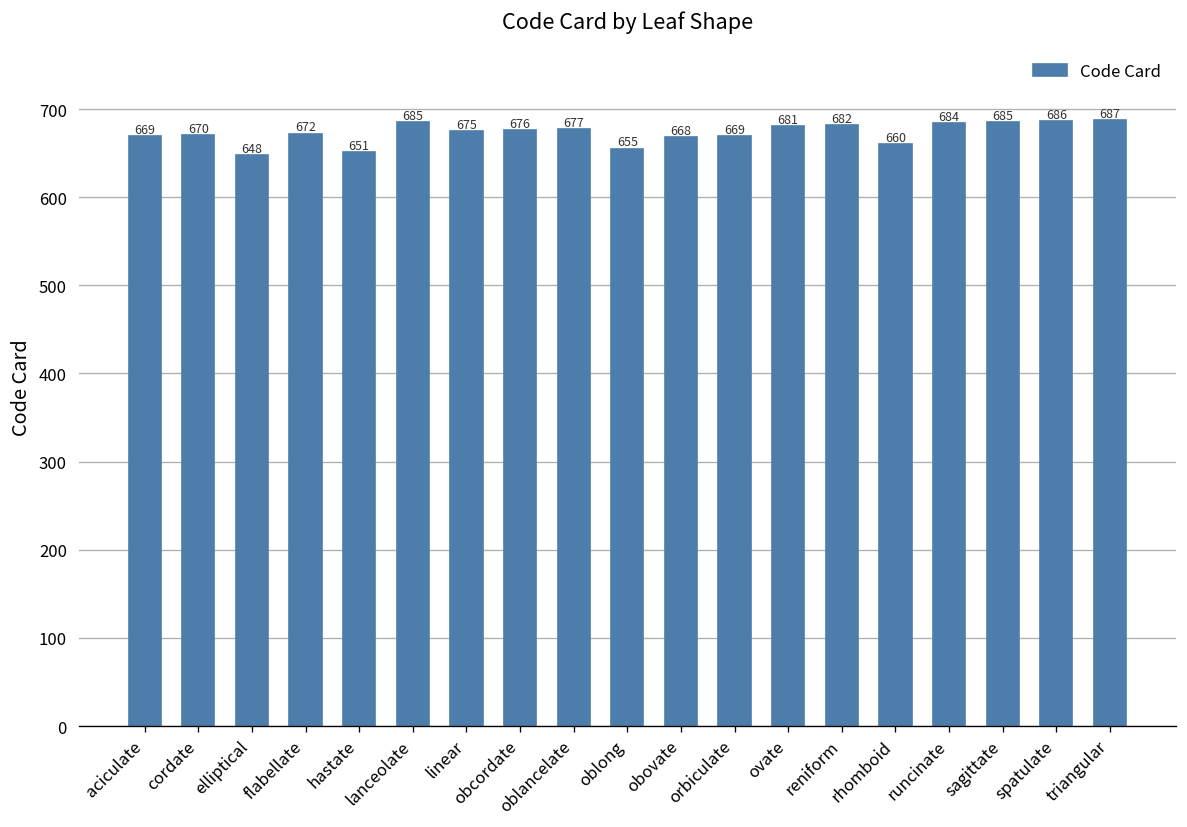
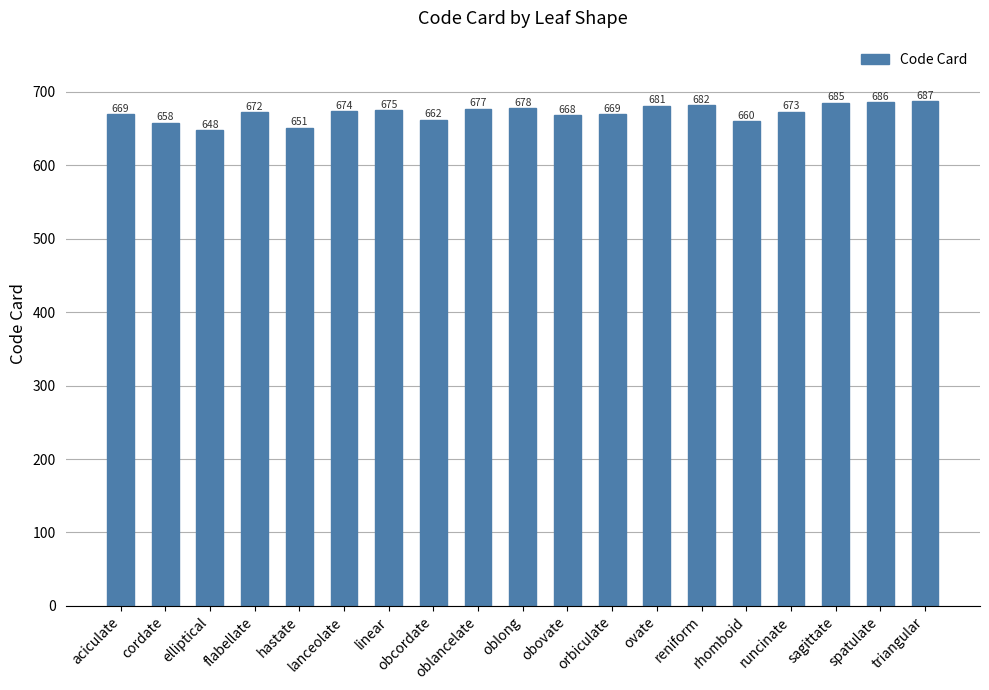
  {
    "aciculate": 669,
-   "cordate": 670,
+   "cordate": 658,
    "elliptical": 648,
    "flabellate": 672,
    "hastate": 651,
-   "lanceolate": 685,
+   "lanceolate": 674,
    "linear": 675,
-   "obcordate": 676,
+   "obcordate": 662,
    "oblancelate": 677,
-   "oblong": 655,
+   "oblong": 678,
    "obovate": 668,
    "orbiculate": 669,
    "ovate": 681,
    "reniform": 682,
    "rhomboid": 660,
-   "runcinate": 684,
+   "runcinate": 673,
    "sagittate": 685,
    "spatulate": 686,
    "triangular": 687
  }
